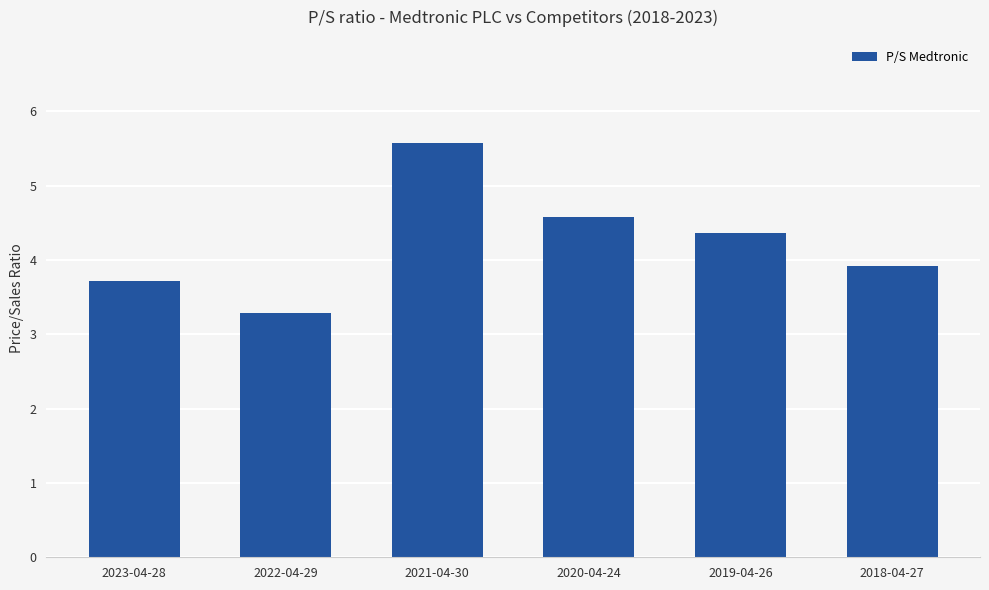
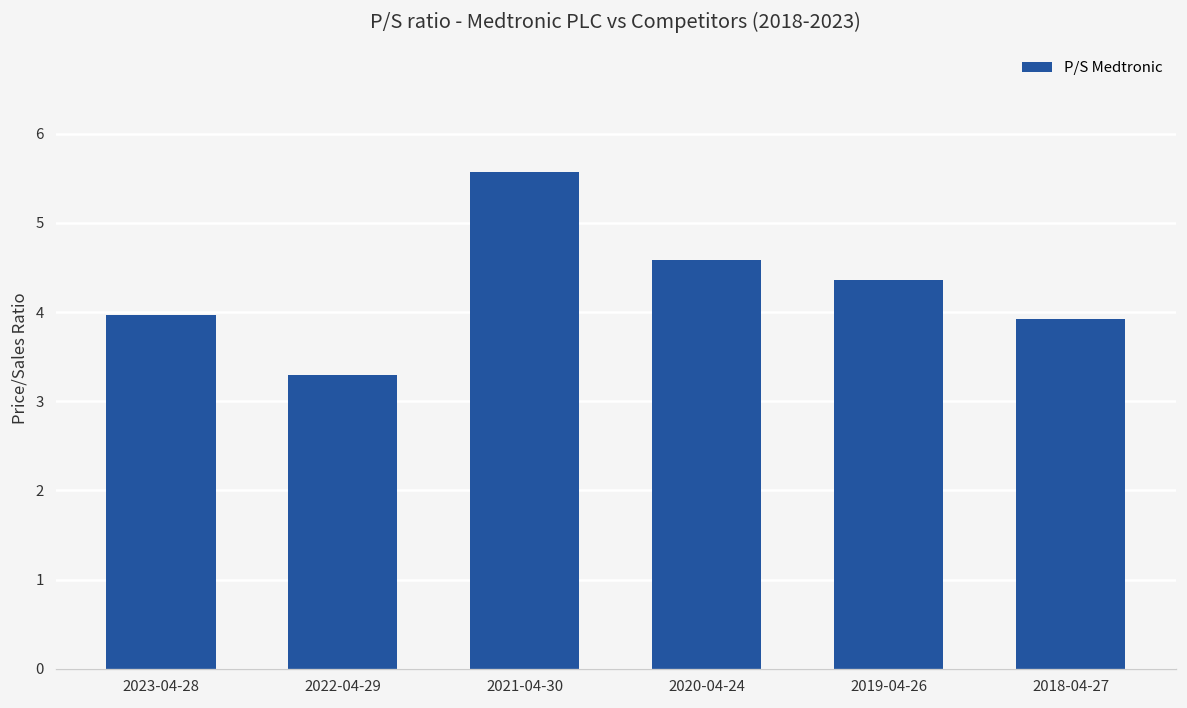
  {
-   "2023-04-28": 3.7,
+   "2023-04-28": 4.0,
    "2022-04-29": 3.3,
    "2021-04-30": 5.6,
    "2020-04-24": 4.6,
    "2019-04-26": 4.4,
    "2018-04-27": 3.9
  }
